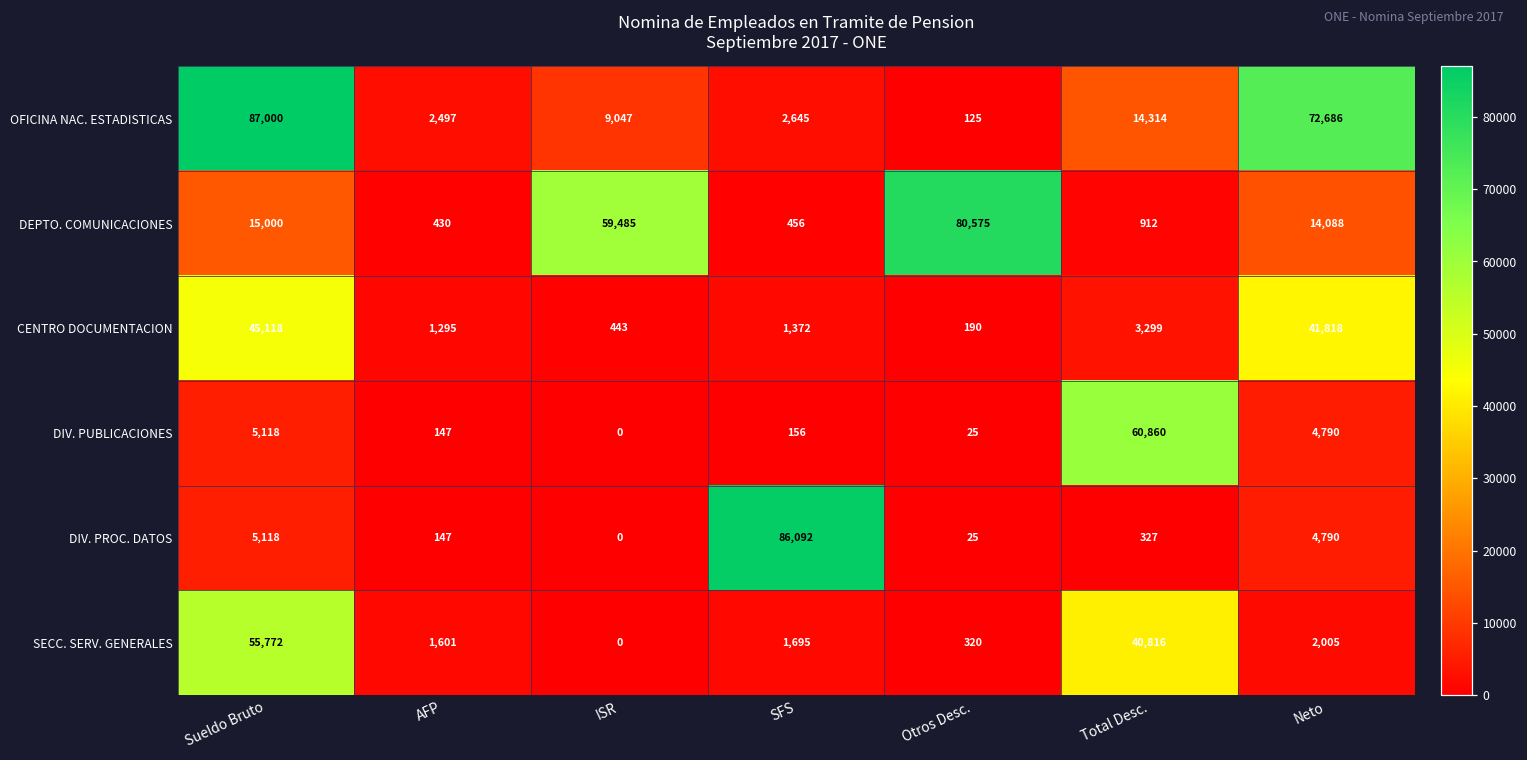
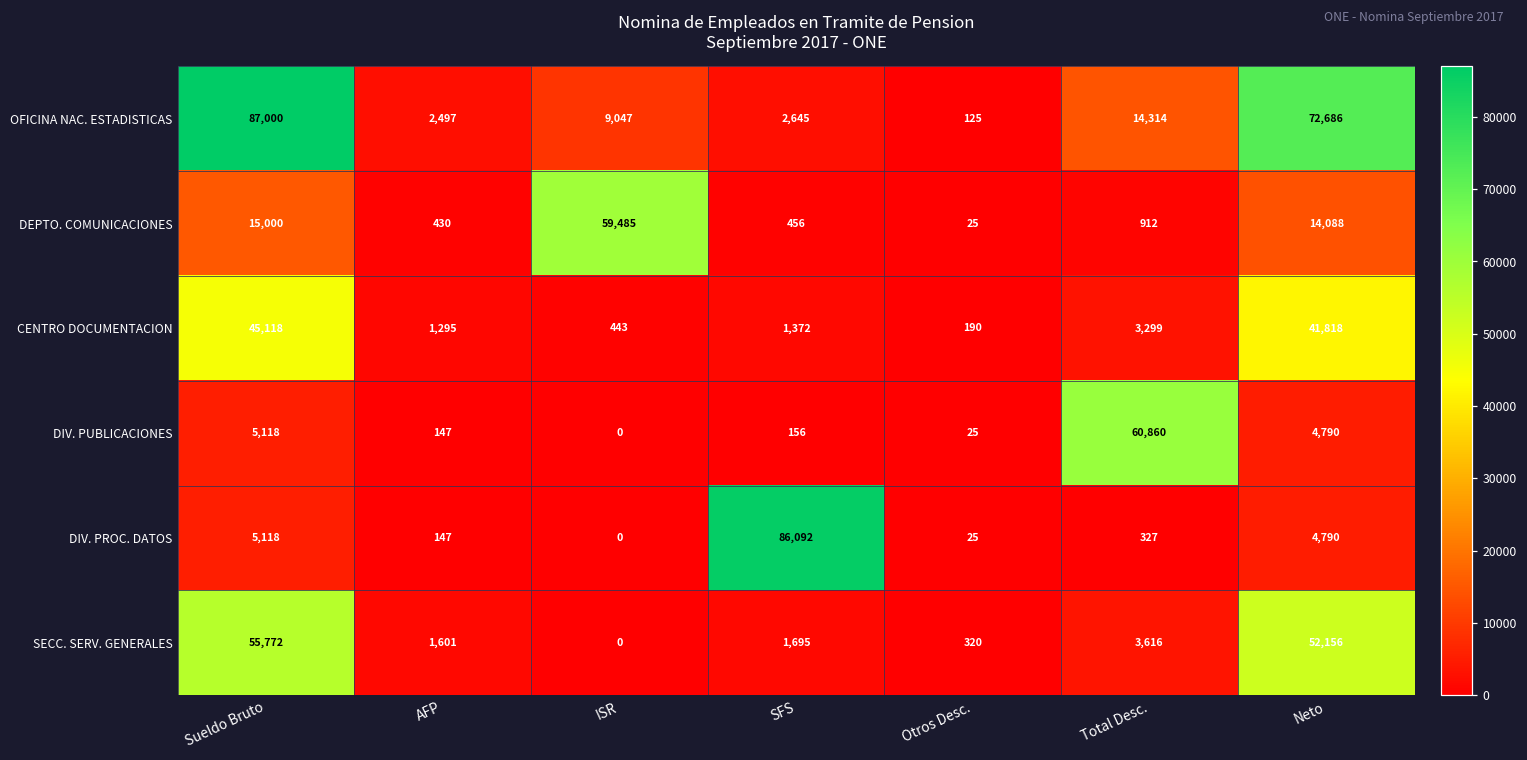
  {
    "OFICINA NAC. ESTADISTICAS": {
      "Sueldo Bruto": "87,000",
      "AFP": "2,497",
      "ISR": "9,047",
      "SFS": "2,645",
      "Otros Desc.": "125",
      "Total Desc.": "14,314",
      "Neto": "72,686"
    },
    "DEPTO. COMUNICACIONES": {
      "Sueldo Bruto": "15,000",
      "AFP": "430",
      "ISR": "59,485",
      "SFS": "456",
-     "Otros Desc.": "80,575",
+     "Otros Desc.": "25",
      "Total Desc.": "912",
      "Neto": "14,088"
    },
    "CENTRO DOCUMENTACION": {
      "Sueldo Bruto": "45,118",
      "AFP": "1,295",
      "ISR": "443",
      "SFS": "1,372",
      "Otros Desc.": "190",
      "Total Desc.": "3,299",
      "Neto": "41,818"
    },
    "DIV. PUBLICACIONES": {
      "Sueldo Bruto": "5,118",
      "AFP": "147",
      "ISR": "0",
      "SFS": "156",
      "Otros Desc.": "25",
      "Total Desc.": "60,860",
      "Neto": "4,790"
    },
    "DIV. PROC. DATOS": {
      "Sueldo Bruto": "5,118",
      "AFP": "147",
      "ISR": "0",
      "SFS": "86,092",
      "Otros Desc.": "25",
      "Total Desc.": "327",
      "Neto": "4,790"
    },
    "SECC. SERV. GENERALES": {
      "Sueldo Bruto": "55,772",
      "AFP": "1,601",
      "ISR": "0",
      "SFS": "1,695",
      "Otros Desc.": "320",
-     "Total Desc.": "40,816",
-     "Neto": "2,005"
+     "Total Desc.": "3,616",
+     "Neto": "52,156"
    }
  }
